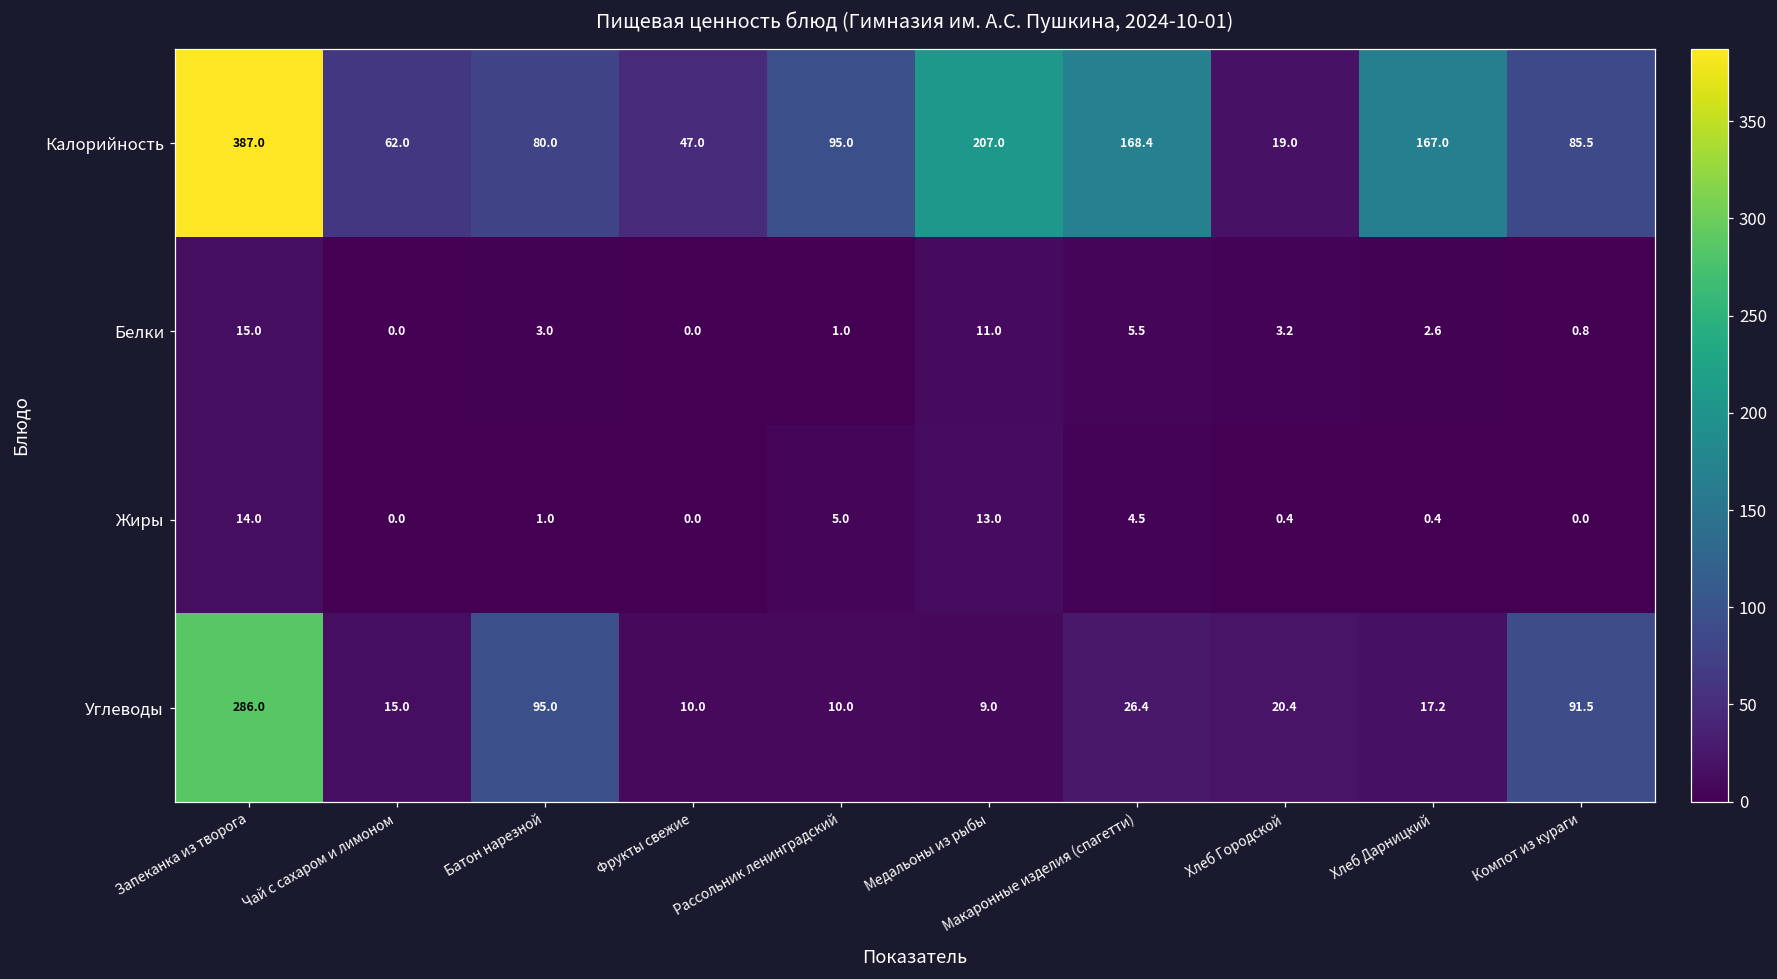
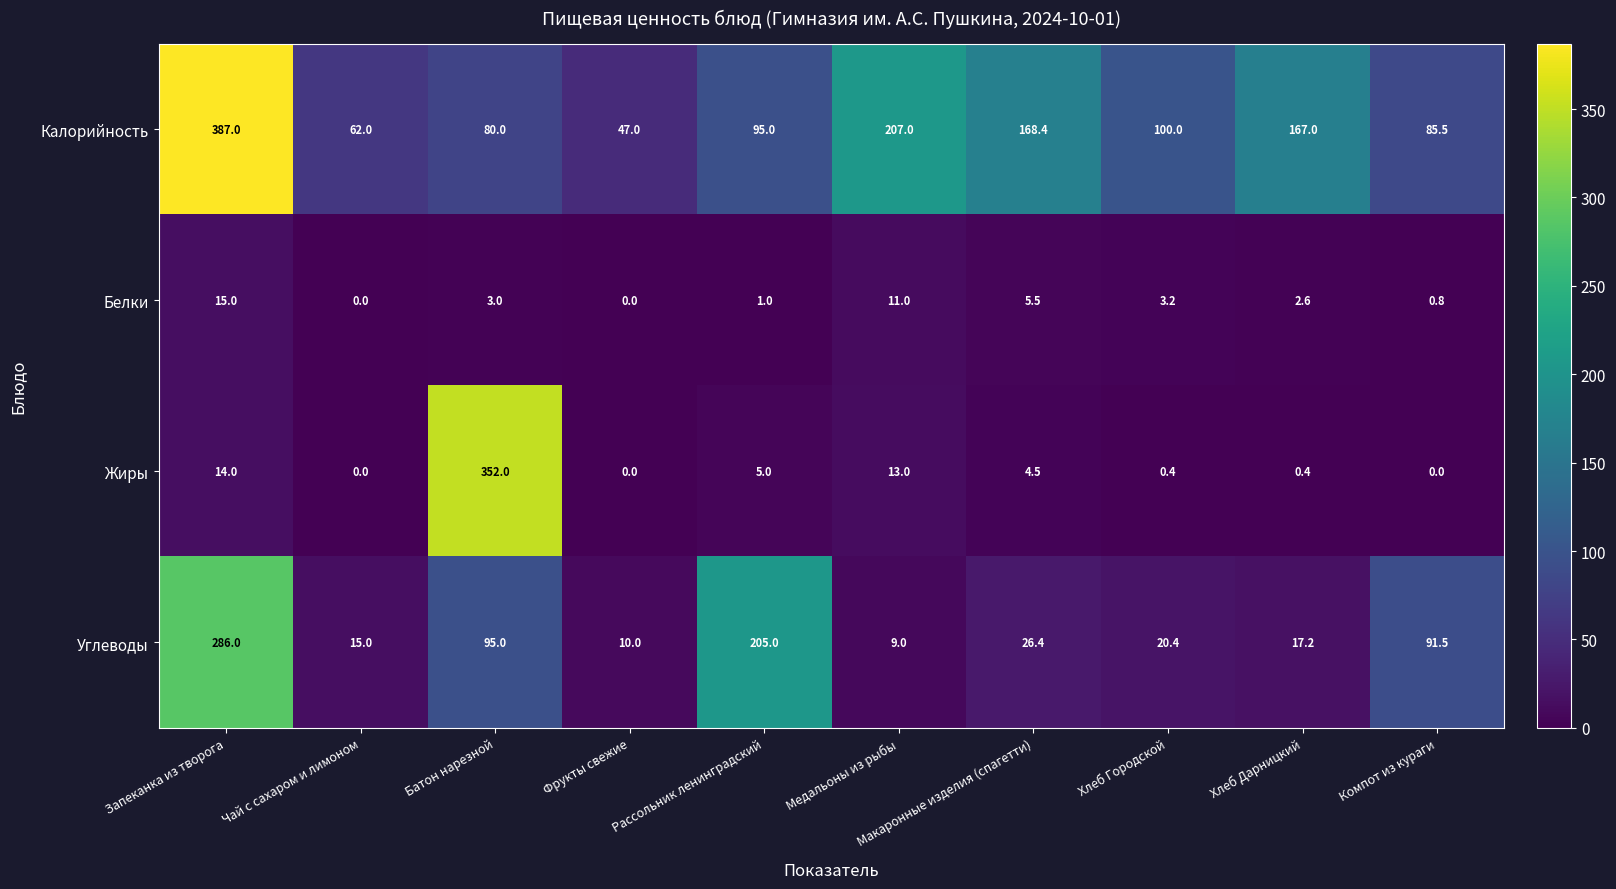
  {
    "Калорийность": {
      "Запеканка из творога": 387.0,
      "Чай с сахаром и лимоном": 62.0,
      "Батон нарезной": 80.0,
      "Фрукты свежие": 47.0,
      "Рассольник ленинградский": 95.0,
      "Медальоны из рыбы": 207.0,
      "Макаронные изделия (спагетти)": 168.4,
-     "Хлеб Городской": 19.0,
+     "Хлеб Городской": 100.0,
      "Хлеб Дарницкий": 167.0,
      "Компот из кураги": 85.5
    },
    "Белки": {
      "Запеканка из творога": 15.0,
      "Чай с сахаром и лимоном": 0.0,
      "Батон нарезной": 3.0,
      "Фрукты свежие": 0.0,
      "Рассольник ленинградский": 1.0,
      "Медальоны из рыбы": 11.0,
      "Макаронные изделия (спагетти)": 5.5,
      "Хлеб Городской": 3.2,
      "Хлеб Дарницкий": 2.6,
      "Компот из кураги": 0.8
    },
    "Жиры": {
      "Запеканка из творога": 14.0,
      "Чай с сахаром и лимоном": 0.0,
-     "Батон нарезной": 1.0,
+     "Батон нарезной": 352.0,
      "Фрукты свежие": 0.0,
      "Рассольник ленинградский": 5.0,
      "Медальоны из рыбы": 13.0,
      "Макаронные изделия (спагетти)": 4.5,
      "Хлеб Городской": 0.4,
      "Хлеб Дарницкий": 0.4,
      "Компот из кураги": 0.0
    },
    "Углеводы": {
      "Запеканка из творога": 286.0,
      "Чай с сахаром и лимоном": 15.0,
      "Батон нарезной": 95.0,
      "Фрукты свежие": 10.0,
-     "Рассольник ленинградский": 10.0,
+     "Рассольник ленинградский": 205.0,
      "Медальоны из рыбы": 9.0,
      "Макаронные изделия (спагетти)": 26.4,
      "Хлеб Городской": 20.4,
      "Хлеб Дарницкий": 17.2,
      "Компот из кураги": 91.5
    }
  }
